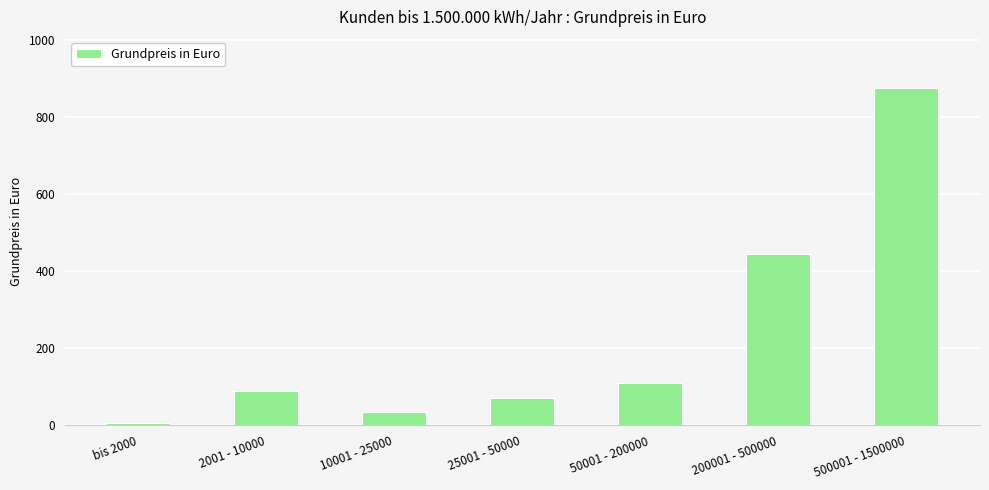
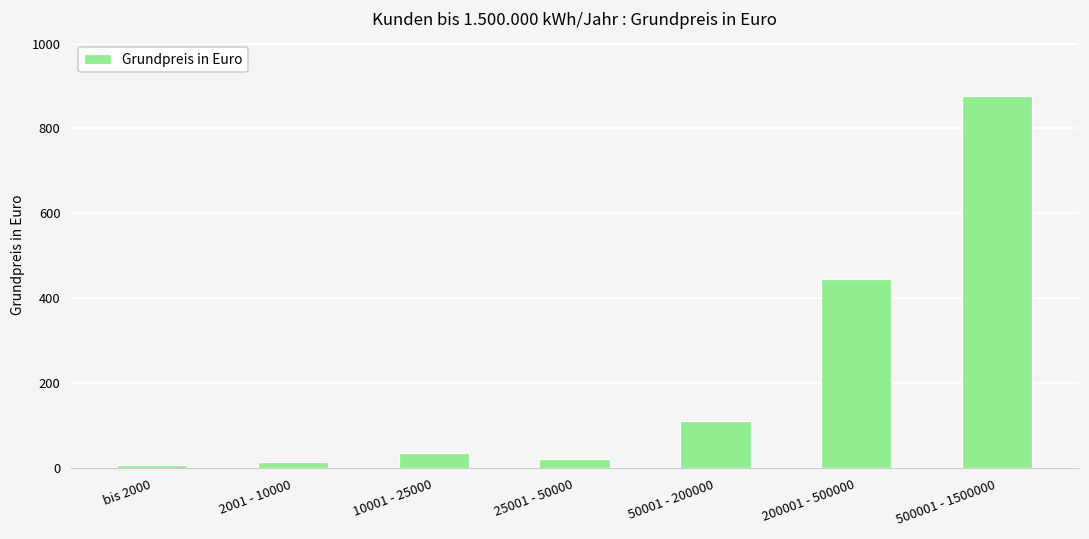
  {
    "bis 2000": 10,
-   "2001 - 10000": 90,
+   "2001 - 10000": 10,
    "10001 - 25000": 40,
-   "25001 - 50000": 70,
+   "25001 - 50000": 20,
    "50001 - 200000": 110,
    "200001 - 500000": 440,
    "500001 - 1500000": 880
  }
